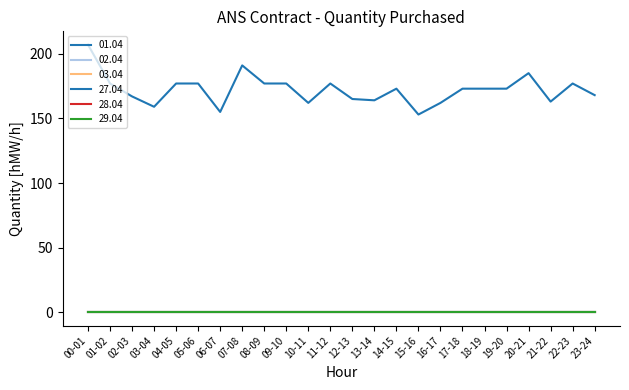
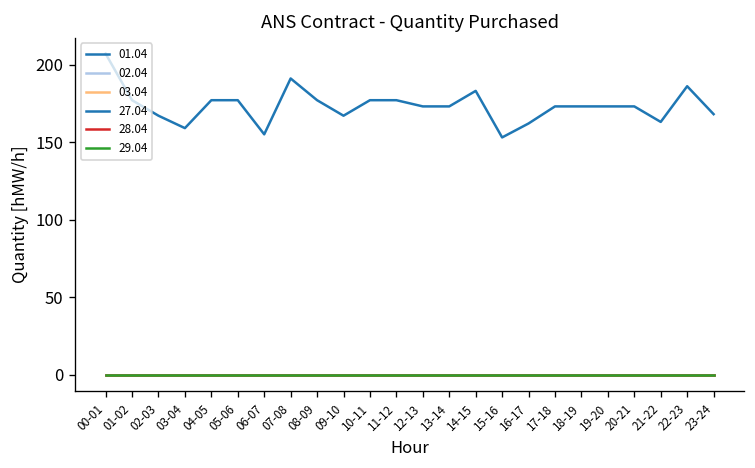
  {
    "29.04": {
      "00-01": 0,
      "01-02": 0,
      "02-03": 0,
      "03-04": 0,
      "04-05": 0,
      "05-06": 0,
      "06-07": 0,
      "07-08": 0,
      "08-09": 0,
      "09-10": 0,
      "10-11": 0,
      "11-12": 0,
      "12-13": 0,
      "13-14": 0,
      "14-15": 0,
      "15-16": 0,
      "16-17": 0,
      "17-18": 0,
      "18-19": 0,
      "19-20": 0,
      "20-21": 0,
      "21-22": 0,
      "22-23": 0,
      "23-24": 0
    },
    "27.04": {
      "02-03": 167,
      "03-04": 159,
      "04-05": 177,
      "05-06": 177,
      "06-07": 155,
      "07-08": 191,
      "08-09": 177,
-     "09-10": 177,
-     "10-11": 162,
+     "09-10": 167,
+     "10-11": 177,
      "11-12": 177,
-     "12-13": 165,
-     "13-14": 164,
-     "14-15": 173,
+     "12-13": 173,
+     "13-14": 173,
+     "14-15": 183,
      "15-16": 153,
      "16-17": 162,
      "17-18": 173,
      "18-19": 173,
      "19-20": 173,
-     "20-21": 185,
+     "20-21": 173,
      "21-22": 163,
-     "22-23": 177,
+     "22-23": 186,
      "23-24": 168
    }
  }
